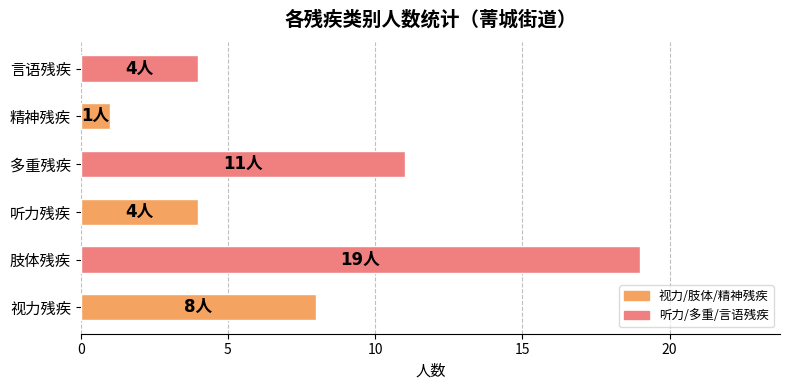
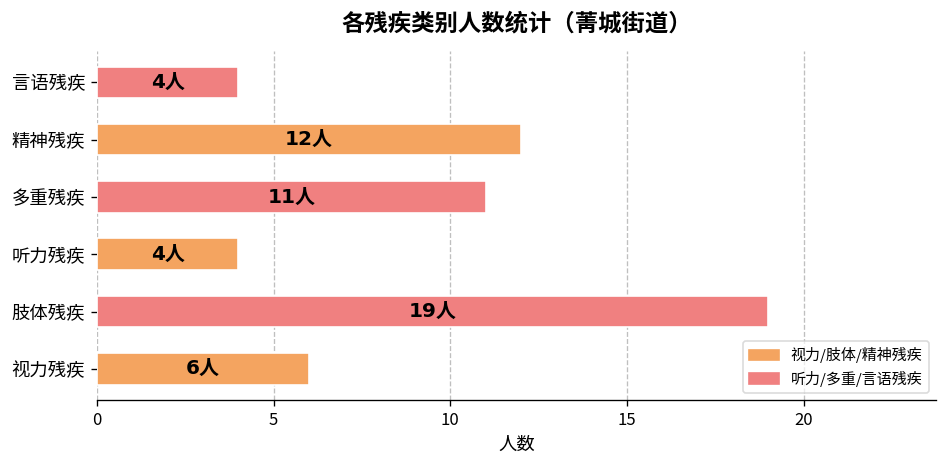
  {
    "言语残疾": "4人",
-   "精神残疾": "1人",
+   "精神残疾": "12人",
    "多重残疾": "11人",
    "听力残疾": "4人",
    "肢体残疾": "19人",
-   "视力残疾": "8人"
+   "视力残疾": "6人"
  }
